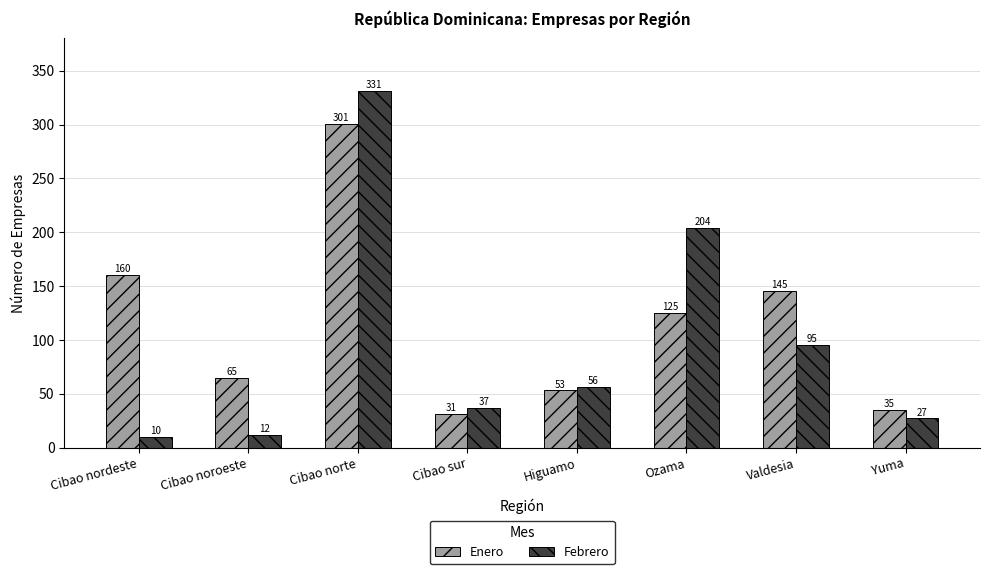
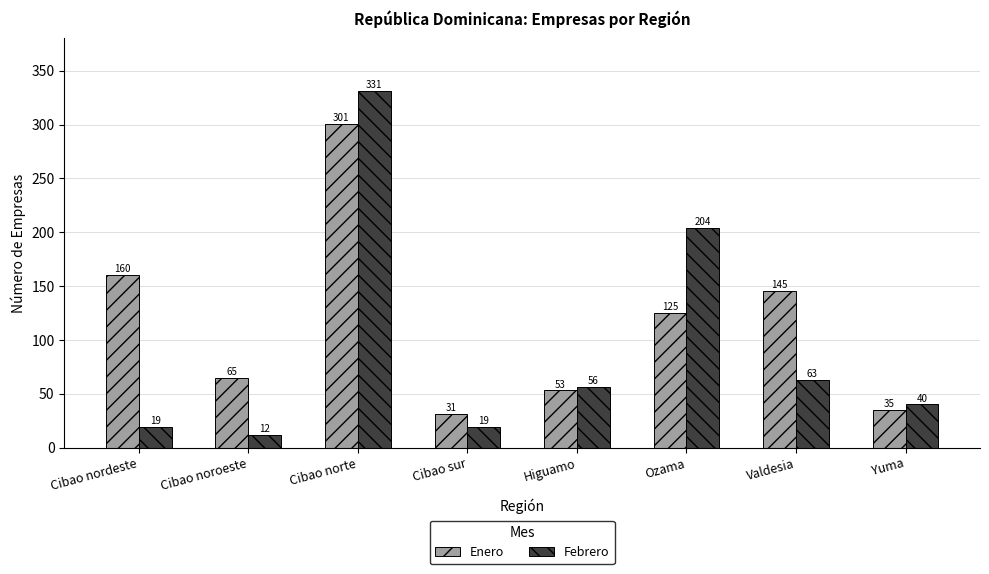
  {
    "Enero": {
      "Cibao nordeste": 160,
      "Cibao noroeste": 65,
      "Cibao norte": 301,
      "Cibao sur": 31,
      "Higuamo": 53,
      "Ozama": 125,
      "Valdesia": 145,
      "Yuma": 35
    },
    "Febrero": {
-     "Cibao nordeste": 10,
+     "Cibao nordeste": 19,
      "Cibao noroeste": 12,
      "Cibao norte": 331,
-     "Cibao sur": 37,
+     "Cibao sur": 19,
      "Higuamo": 56,
      "Ozama": 204,
-     "Valdesia": 95,
-     "Yuma": 27
+     "Valdesia": 63,
+     "Yuma": 40
    }
  }
